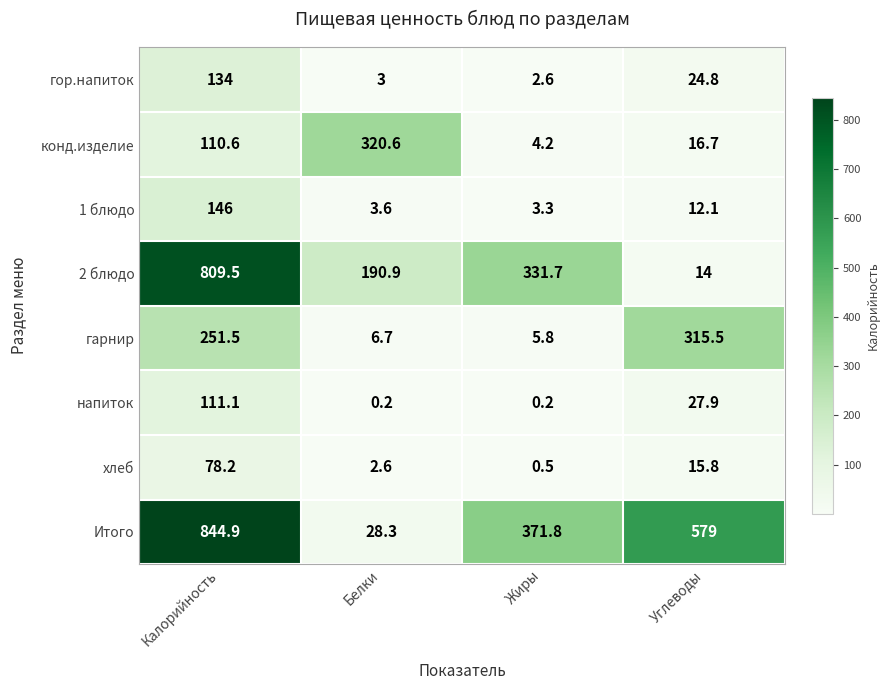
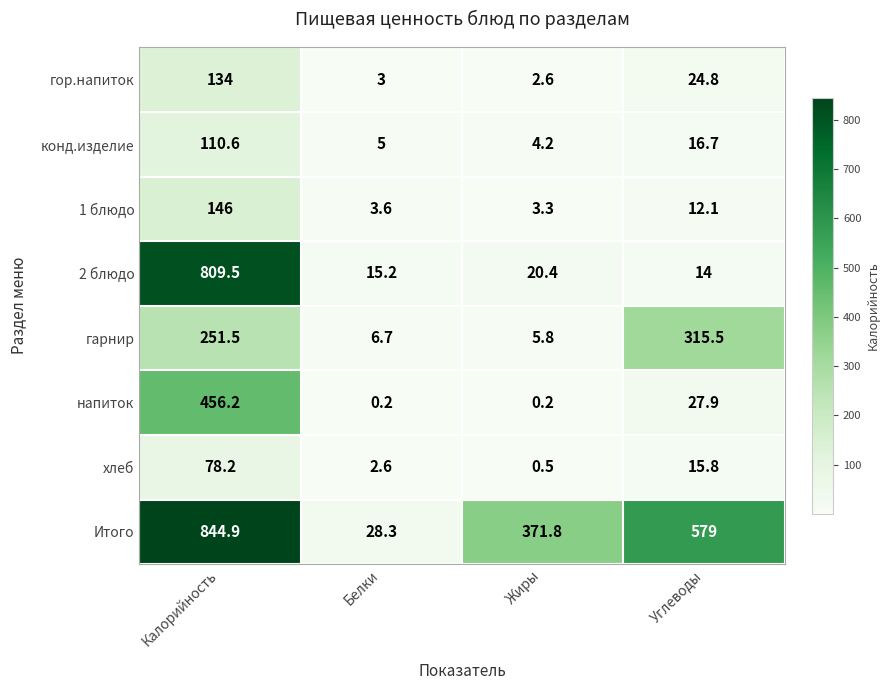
  {
    "гор.напиток": {
      "Калорийность": 134,
      "Белки": 3,
      "Жиры": 2.6,
      "Углеводы": 24.8
    },
    "конд.изделие": {
      "Калорийность": 110.6,
-     "Белки": 320.6,
+     "Белки": 5,
      "Жиры": 4.2,
      "Углеводы": 16.7
    },
    "1 блюдо": {
      "Калорийность": 146,
      "Белки": 3.6,
      "Жиры": 3.3,
      "Углеводы": 12.1
    },
    "2 блюдо": {
      "Калорийность": 809.5,
-     "Белки": 190.9,
-     "Жиры": 331.7,
+     "Белки": 15.2,
+     "Жиры": 20.4,
      "Углеводы": 14
    },
    "гарнир": {
      "Калорийность": 251.5,
      "Белки": 6.7,
      "Жиры": 5.8,
      "Углеводы": 315.5
    },
    "напиток": {
-     "Калорийность": 111.1,
+     "Калорийность": 456.2,
      "Белки": 0.2,
      "Жиры": 0.2,
      "Углеводы": 27.9
    },
    "хлеб": {
      "Калорийность": 78.2,
      "Белки": 2.6,
      "Жиры": 0.5,
      "Углеводы": 15.8
    },
    "Итого": {
      "Калорийность": 844.9,
      "Белки": 28.3,
      "Жиры": 371.8,
      "Углеводы": 579
    }
  }
